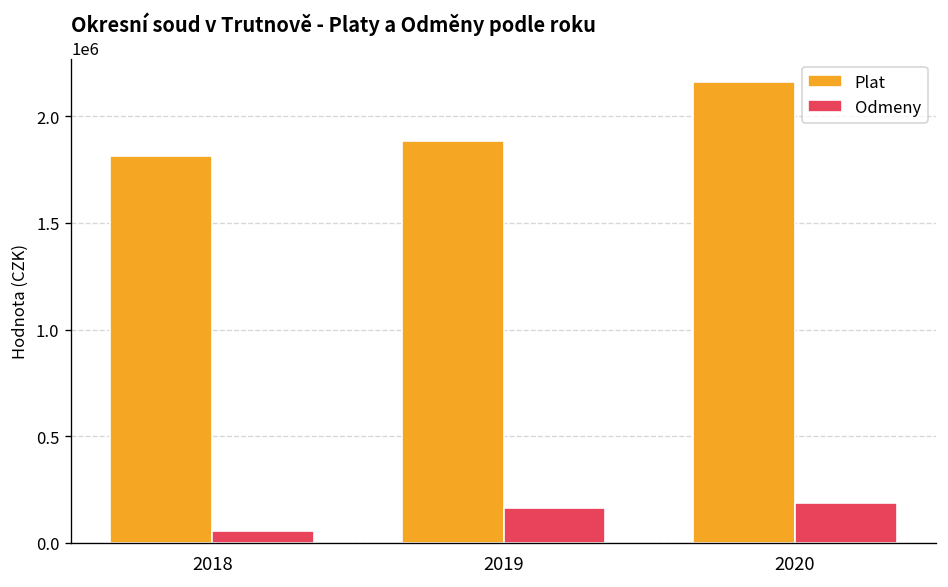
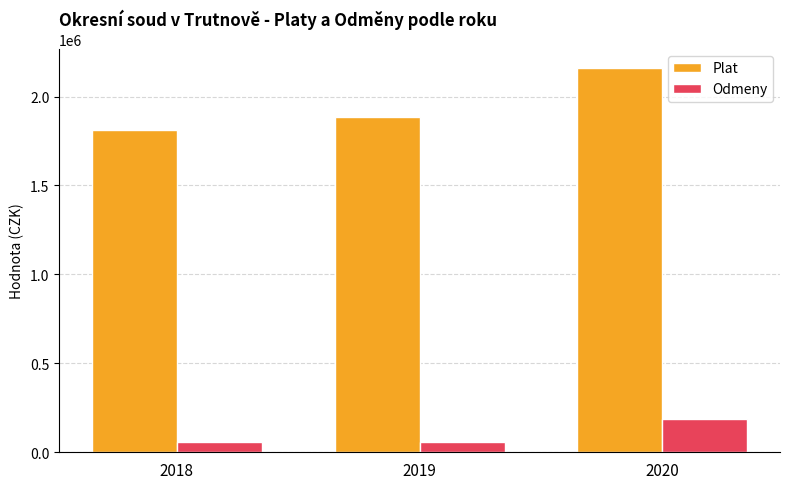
  {
    "Plat": {
      "2018": 1810000,
      "2019": 1890000,
      "2020": 2160000
    },
    "Odmeny": {
      "2018": 60000,
-     "2019": 160000,
+     "2019": 60000,
      "2020": 190000
    }
  }
